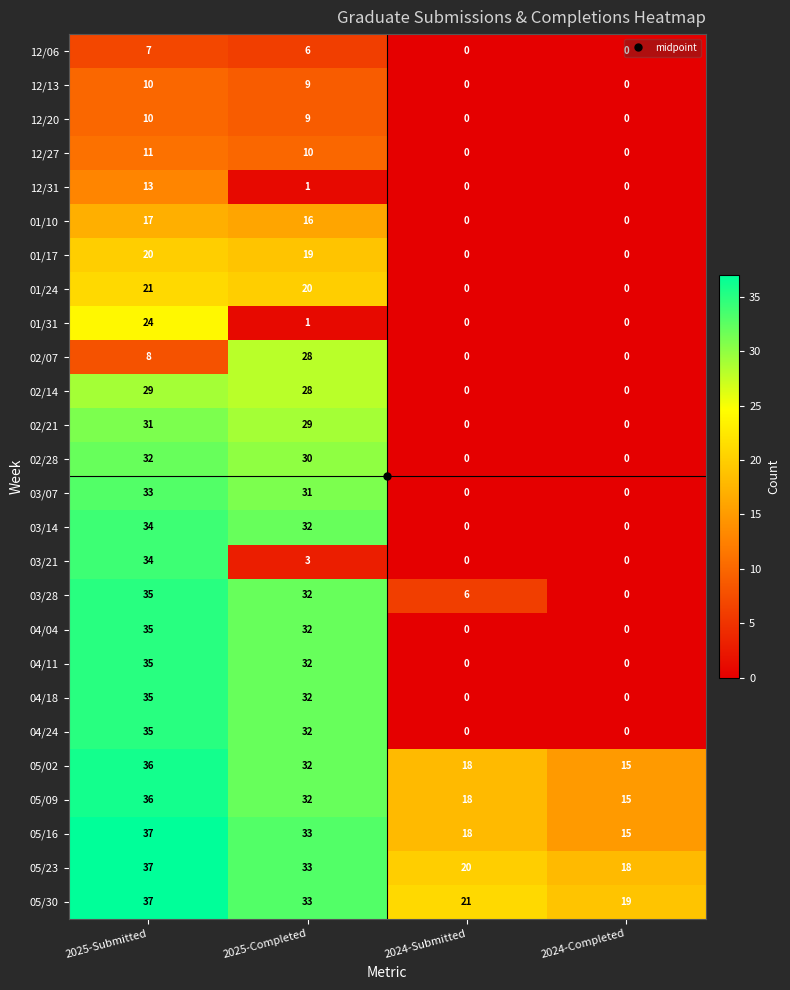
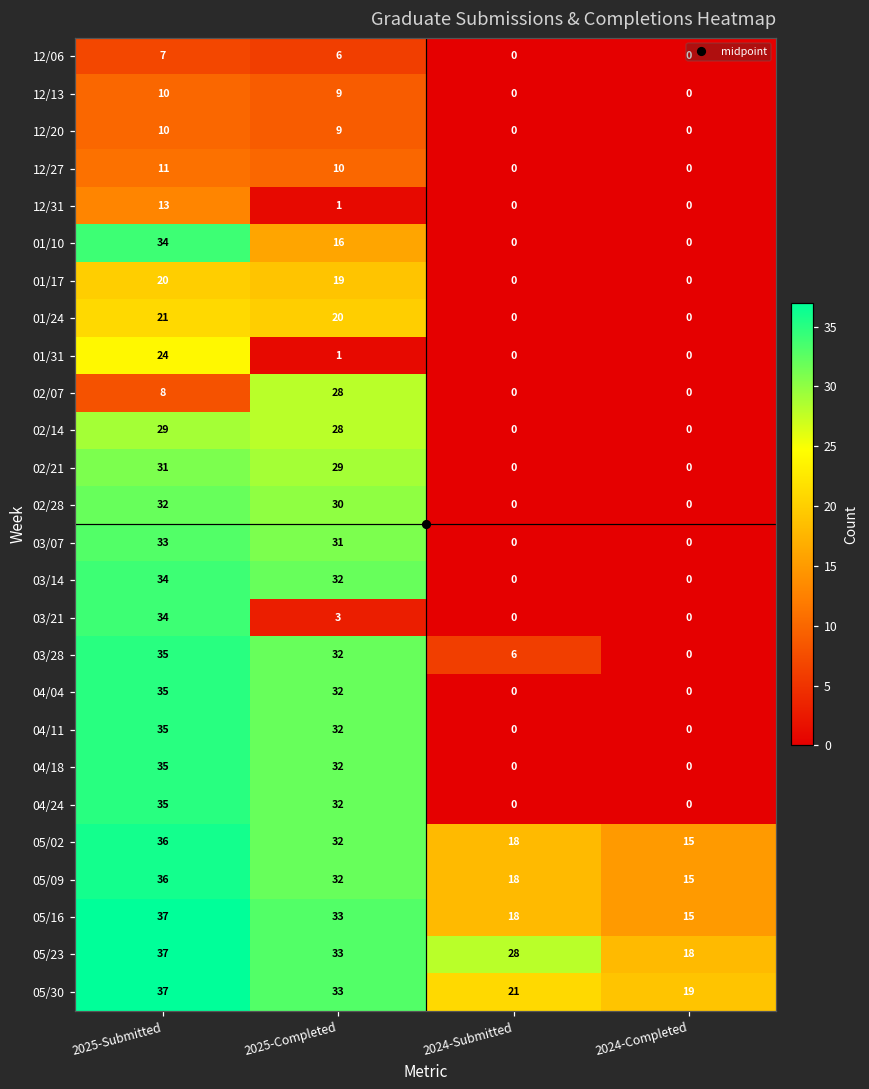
  {
    "12/06": {
      "2025-Submitted": 7,
      "2025-Completed": 6,
      "2024-Submitted": 0
    },
    "12/13": {
      "2025-Submitted": 10,
      "2025-Completed": 9,
      "2024-Submitted": 0,
      "2024-Completed": 0
    },
    "12/20": {
      "2025-Submitted": 10,
      "2025-Completed": 9,
      "2024-Submitted": 0,
      "2024-Completed": 0
    },
    "12/27": {
      "2025-Submitted": 11,
      "2025-Completed": 10,
      "2024-Submitted": 0,
      "2024-Completed": 0
    },
    "12/31": {
      "2025-Submitted": 13,
      "2025-Completed": 1,
      "2024-Submitted": 0,
      "2024-Completed": 0
    },
    "01/10": {
-     "2025-Submitted": 17,
+     "2025-Submitted": 34,
      "2025-Completed": 16,
      "2024-Submitted": 0,
      "2024-Completed": 0
    },
    "01/17": {
      "2025-Submitted": 20,
      "2025-Completed": 19,
      "2024-Submitted": 0,
      "2024-Completed": 0
    },
    "01/24": {
      "2025-Submitted": 21,
      "2025-Completed": 20,
      "2024-Submitted": 0,
      "2024-Completed": 0
    },
    "01/31": {
      "2025-Submitted": 24,
      "2025-Completed": 1,
      "2024-Submitted": 0,
      "2024-Completed": 0
    },
    "02/07": {
      "2025-Submitted": 8,
      "2025-Completed": 28,
      "2024-Submitted": 0,
      "2024-Completed": 0
    },
    "02/14": {
      "2025-Submitted": 29,
      "2025-Completed": 28,
      "2024-Submitted": 0,
      "2024-Completed": 0
    },
    "02/21": {
      "2025-Submitted": 31,
      "2025-Completed": 29,
      "2024-Submitted": 0,
      "2024-Completed": 0
    },
    "02/28": {
      "2025-Submitted": 32,
      "2025-Completed": 30,
      "2024-Submitted": 0,
      "2024-Completed": 0
    },
    "03/07": {
      "2025-Submitted": 33,
      "2025-Completed": 31,
      "2024-Submitted": 0,
      "2024-Completed": 0
    },
    "03/14": {
      "2025-Submitted": 34,
      "2025-Completed": 32,
      "2024-Submitted": 0,
      "2024-Completed": 0
    },
    "03/21": {
      "2025-Submitted": 34,
      "2025-Completed": 3,
      "2024-Submitted": 0,
      "2024-Completed": 0
    },
    "03/28": {
      "2025-Submitted": 35,
      "2025-Completed": 32,
      "2024-Submitted": 6,
      "2024-Completed": 0
    },
    "04/04": {
      "2025-Submitted": 35,
      "2025-Completed": 32,
      "2024-Submitted": 0,
      "2024-Completed": 0
    },
    "04/11": {
      "2025-Submitted": 35,
      "2025-Completed": 32,
      "2024-Submitted": 0,
      "2024-Completed": 0
    },
    "04/18": {
      "2025-Submitted": 35,
      "2025-Completed": 32,
      "2024-Submitted": 0,
      "2024-Completed": 0
    },
    "04/24": {
      "2025-Submitted": 35,
      "2025-Completed": 32,
      "2024-Submitted": 0,
      "2024-Completed": 0
    },
    "05/02": {
      "2025-Submitted": 36,
      "2025-Completed": 32,
      "2024-Submitted": 18,
      "2024-Completed": 15
    },
    "05/09": {
      "2025-Submitted": 36,
      "2025-Completed": 32,
      "2024-Submitted": 18,
      "2024-Completed": 15
    },
    "05/16": {
      "2025-Submitted": 37,
      "2025-Completed": 33,
      "2024-Submitted": 18,
      "2024-Completed": 15
    },
    "05/23": {
      "2025-Submitted": 37,
      "2025-Completed": 33,
-     "2024-Submitted": 20,
+     "2024-Submitted": 28,
      "2024-Completed": 18
    },
    "05/30": {
      "2025-Submitted": 37,
      "2025-Completed": 33,
      "2024-Submitted": 21,
      "2024-Completed": 19
    }
  }
